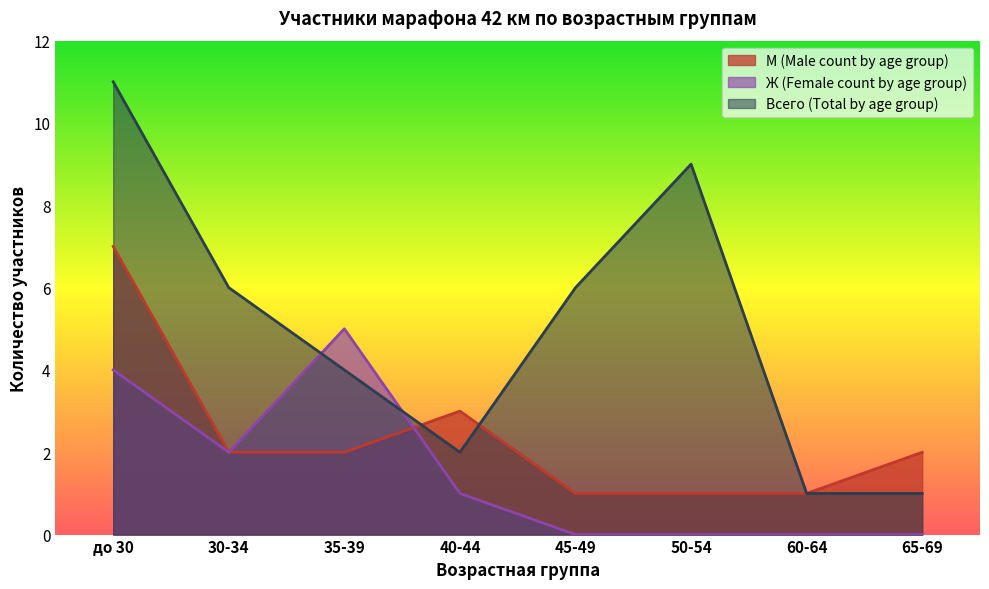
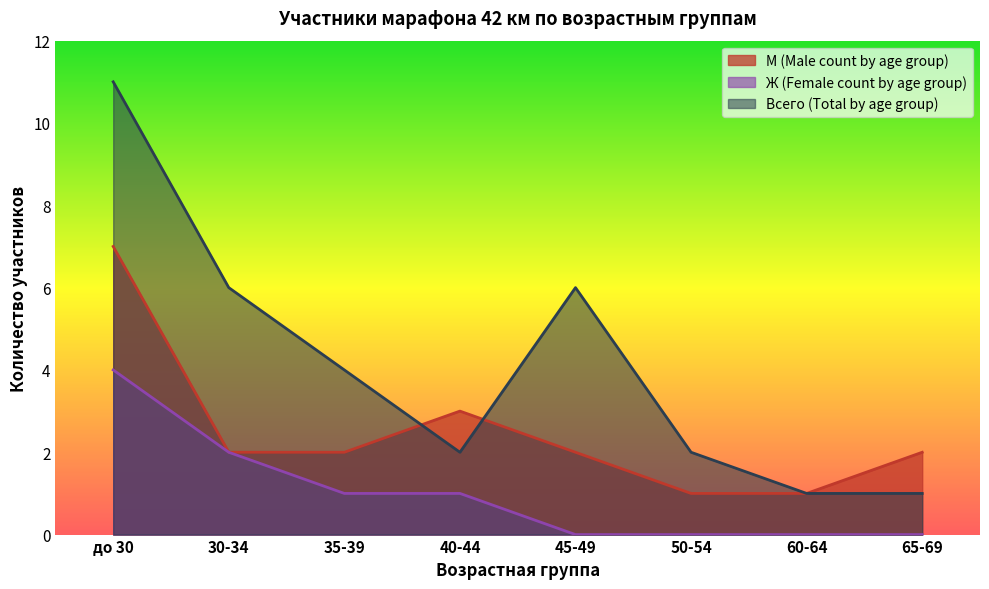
  {
    "М (Male count by age group)": {
      "до 30": 7,
      "35-39": 2,
      "40-44": 3,
-     "45-49": 1,
+     "45-49": 2,
      "50-54": 1,
      "65-69": 2
    },
    "Ж (Female count by age group)": {
      "до 30": 4,
-     "35-39": 5,
+     "35-39": 1,
      "40-44": 1,
      "45-49": 0,
      "50-54": 0,
      "60-64": 0,
      "65-69": 0
    },
    "Всего (Total by age group)": {
      "до 30": 11,
      "30-34": 6,
      "35-39": 4,
      "40-44": 2,
      "45-49": 6,
-     "50-54": 9,
+     "50-54": 2,
      "65-69": 1
    }
  }
